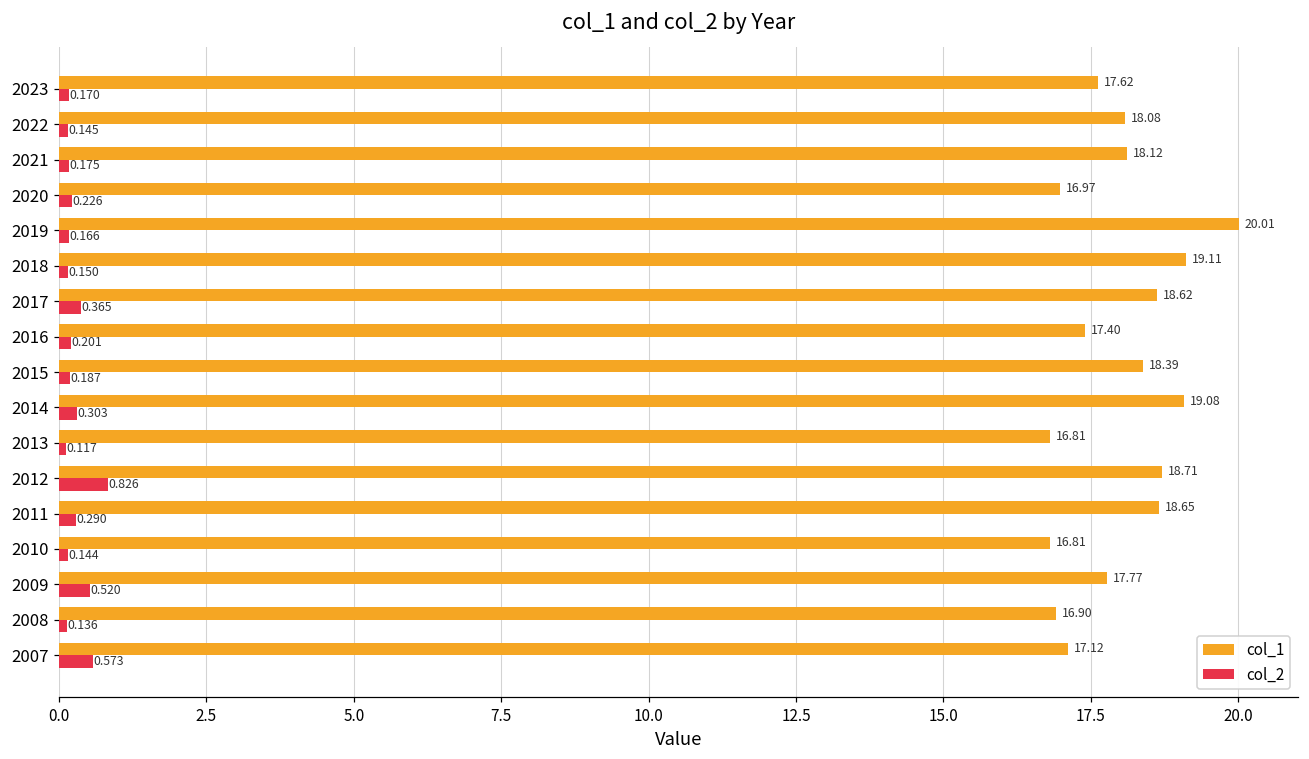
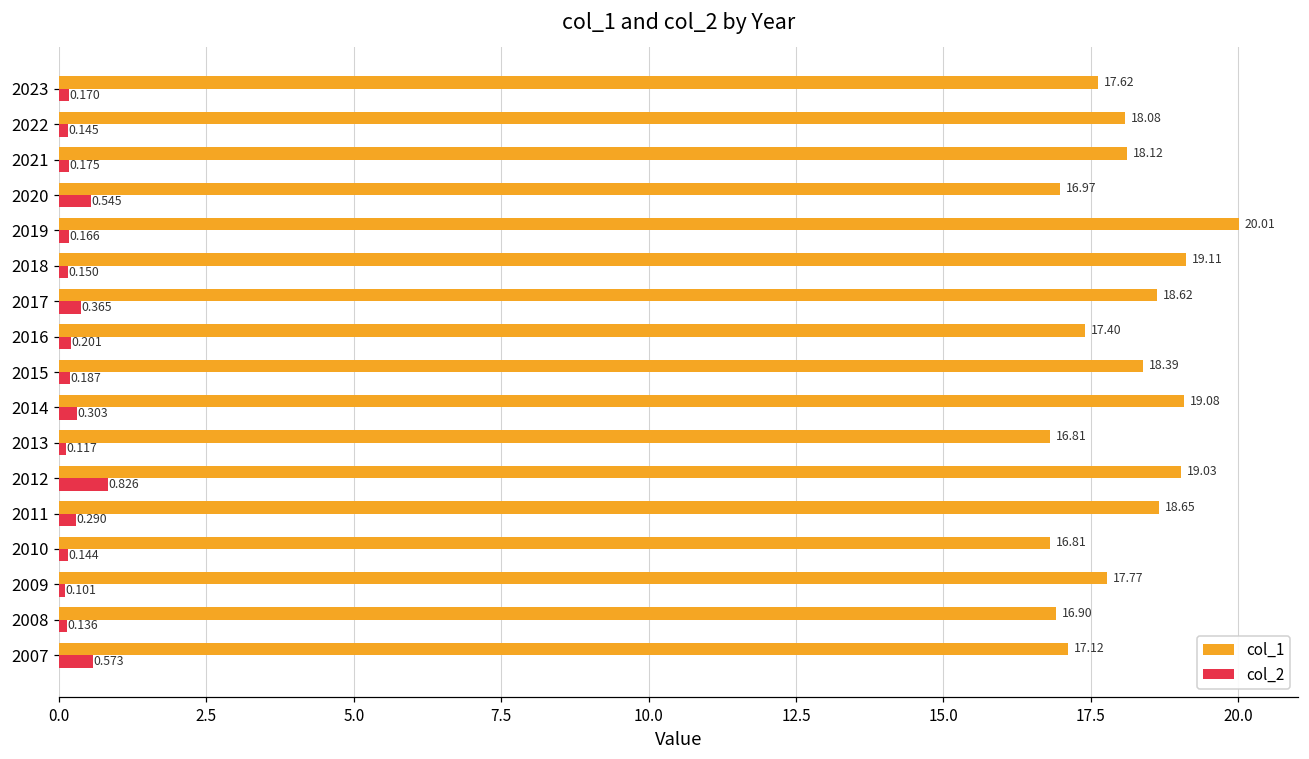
  {
    "col_1": {
      "2023": 17.62,
      "2022": 18.08,
      "2021": 18.12,
      "2020": 16.97,
      "2019": 20.01,
      "2018": 19.11,
      "2017": 18.62,
      "2016": 17.40,
      "2015": 18.39,
      "2014": 19.08,
      "2013": 16.81,
-     "2012": 18.71,
+     "2012": 19.03,
      "2011": 18.65,
      "2010": 16.81,
      "2009": 17.77,
      "2008": 16.90,
      "2007": 17.12
    },
    "col_2": {
      "2023": 0.170,
      "2022": 0.145,
      "2021": 0.175,
-     "2020": 0.226,
+     "2020": 0.545,
      "2019": 0.166,
      "2018": 0.150,
      "2017": 0.365,
      "2016": 0.201,
      "2015": 0.187,
      "2014": 0.303,
      "2013": 0.117,
      "2012": 0.826,
      "2011": 0.290,
      "2010": 0.144,
-     "2009": 0.520,
+     "2009": 0.101,
      "2008": 0.136,
      "2007": 0.573
    }
  }
